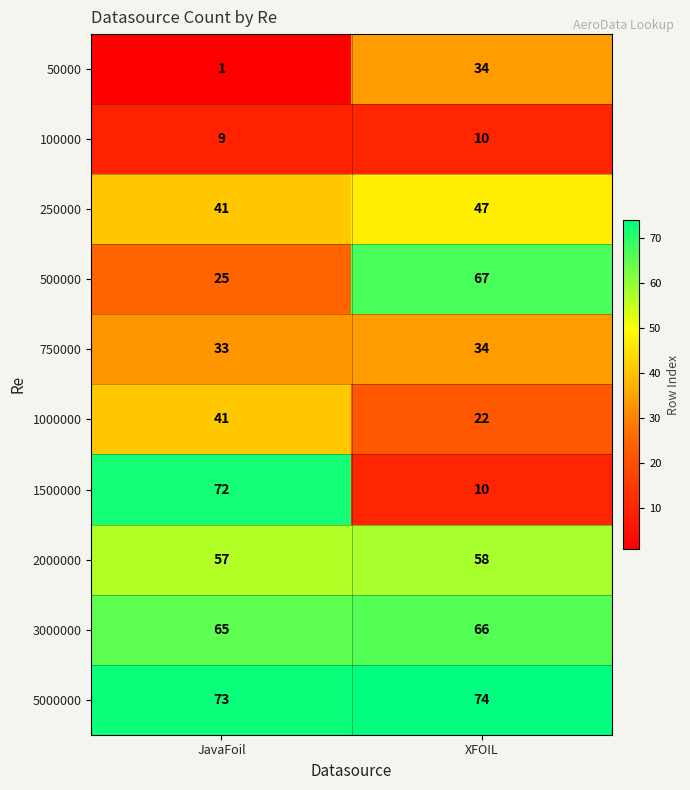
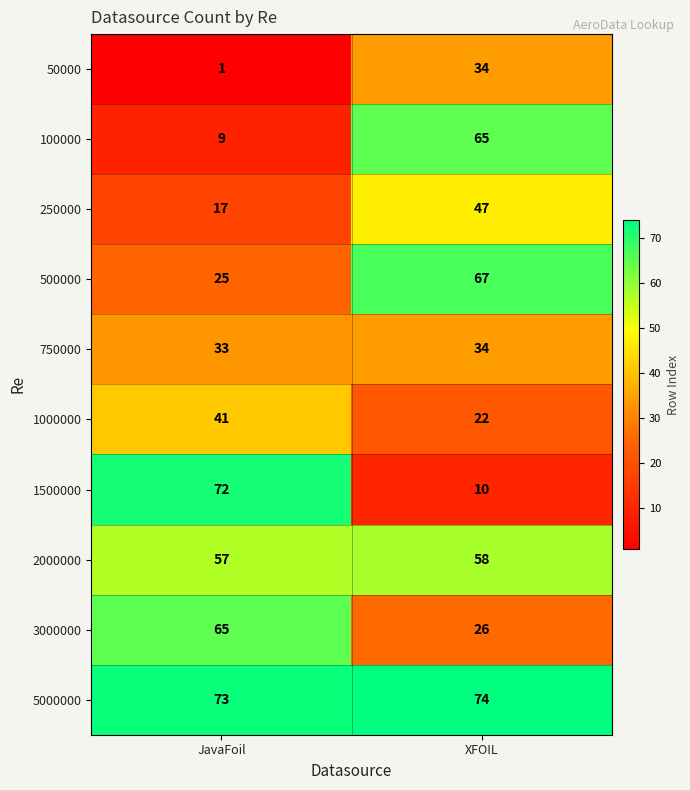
  {
    "50000": {
      "JavaFoil": 1,
      "XFOIL": 34
    },
    "100000": {
      "JavaFoil": 9,
-     "XFOIL": 10
+     "XFOIL": 65
    },
    "250000": {
-     "JavaFoil": 41,
+     "JavaFoil": 17,
      "XFOIL": 47
    },
    "500000": {
      "JavaFoil": 25,
      "XFOIL": 67
    },
    "750000": {
      "JavaFoil": 33,
      "XFOIL": 34
    },
    "1000000": {
      "JavaFoil": 41,
      "XFOIL": 22
    },
    "1500000": {
      "JavaFoil": 72,
      "XFOIL": 10
    },
    "2000000": {
      "JavaFoil": 57,
      "XFOIL": 58
    },
    "3000000": {
      "JavaFoil": 65,
-     "XFOIL": 66
+     "XFOIL": 26
    },
    "5000000": {
      "JavaFoil": 73,
      "XFOIL": 74
    }
  }
